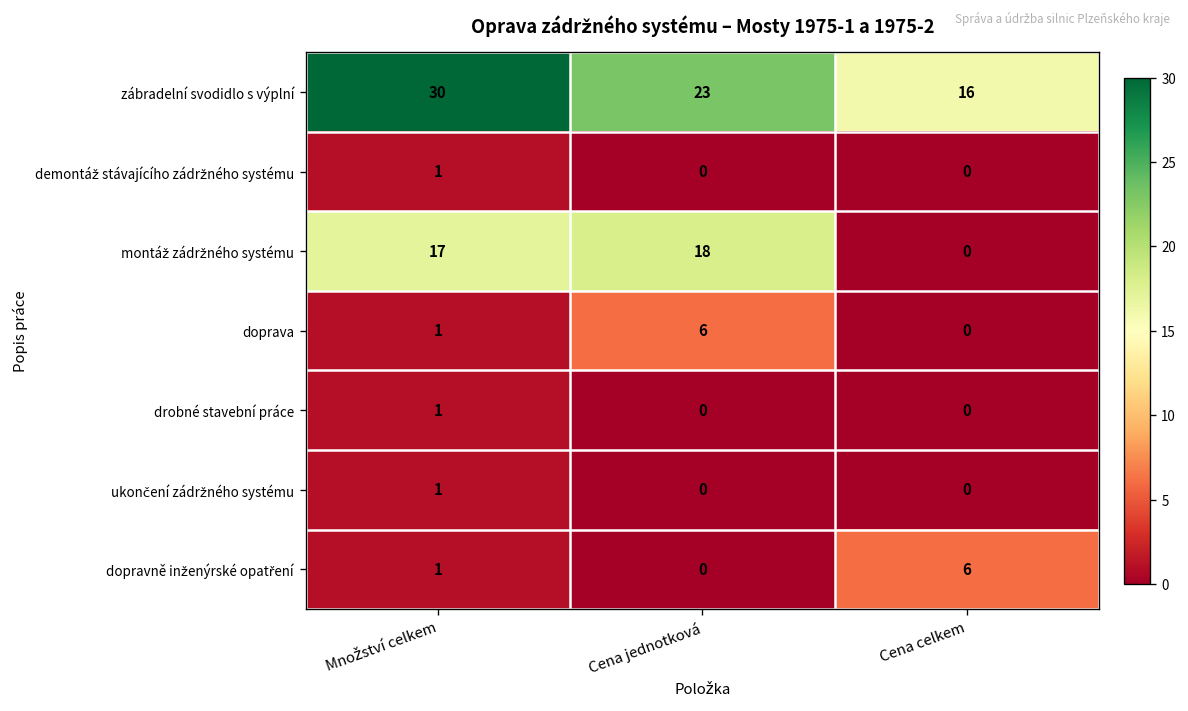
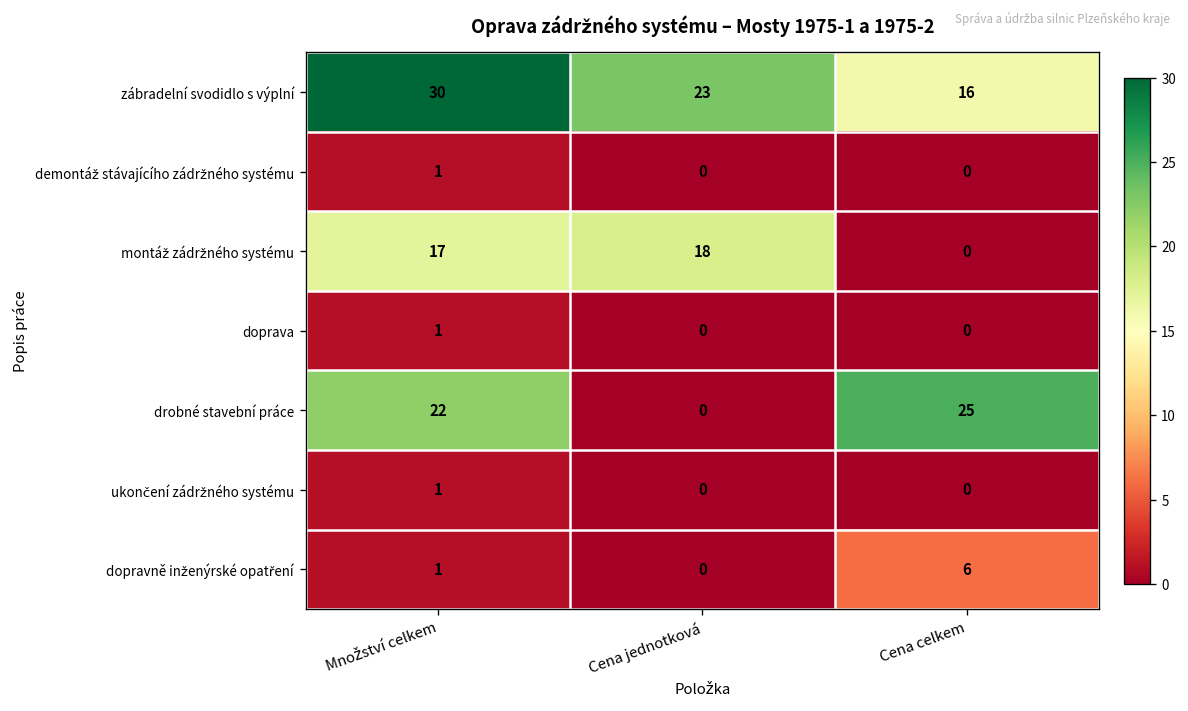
  {
    "zábradelní svodidlo s výplní": {
      "Množství celkem": 30,
      "Cena jednotková": 23,
      "Cena celkem": 16
    },
    "demontáž stávajícího zádržného systému": {
      "Množství celkem": 1,
      "Cena jednotková": 0,
      "Cena celkem": 0
    },
    "montáž zádržného systému": {
      "Množství celkem": 17,
      "Cena jednotková": 18,
      "Cena celkem": 0
    },
    "doprava": {
      "Množství celkem": 1,
-     "Cena jednotková": 6,
+     "Cena jednotková": 0,
      "Cena celkem": 0
    },
    "drobné stavební práce": {
-     "Množství celkem": 1,
+     "Množství celkem": 22,
      "Cena jednotková": 0,
-     "Cena celkem": 0
+     "Cena celkem": 25
    },
    "ukončení zádržného systému": {
      "Množství celkem": 1,
      "Cena jednotková": 0,
      "Cena celkem": 0
    },
    "dopravně inženýrské opatření": {
      "Množství celkem": 1,
      "Cena jednotková": 0,
      "Cena celkem": 6
    }
  }
